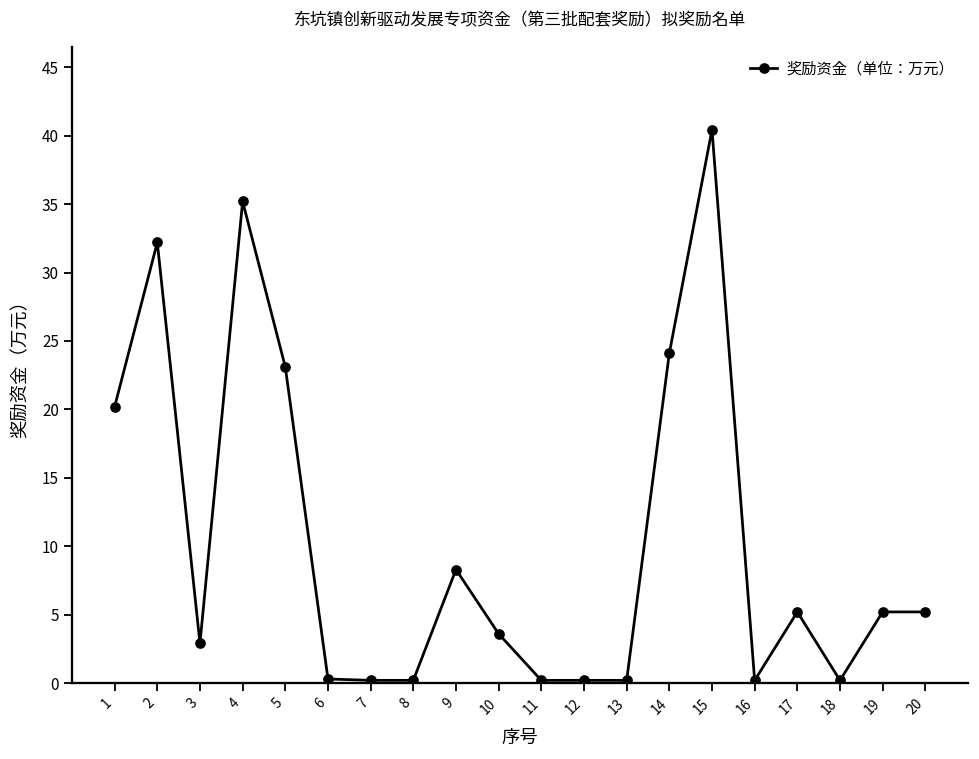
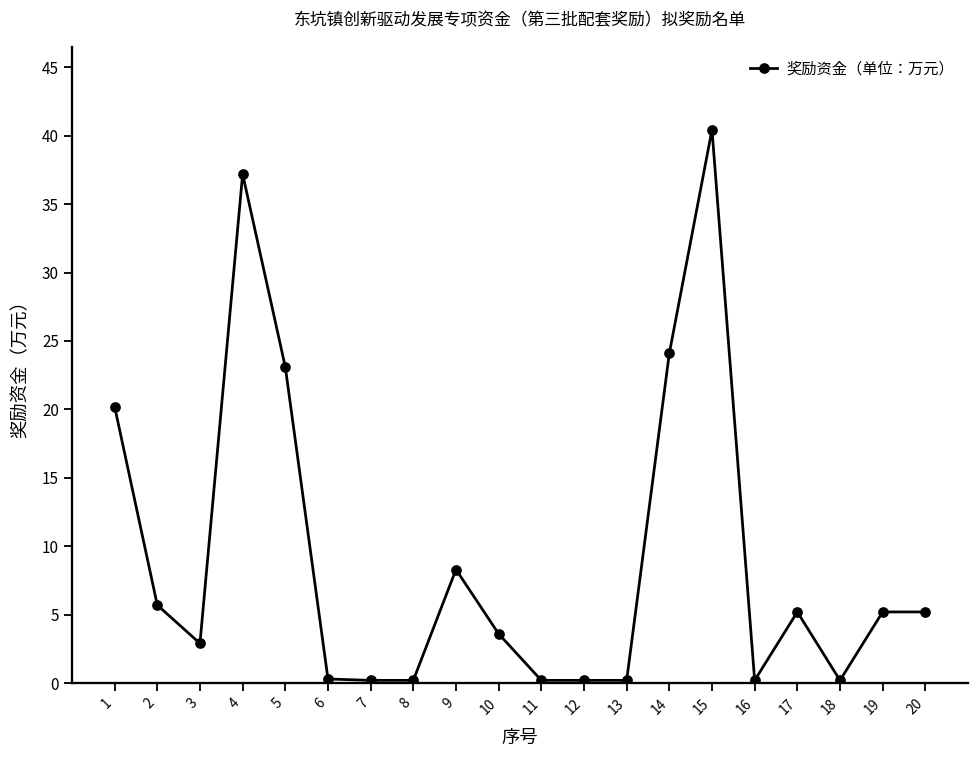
  {
    "1": 20.2,
-   "2": 32.2,
+   "2": 5.7,
    "3": 2.9,
-   "4": 35.2,
+   "4": 37.2,
    "5": 23.1,
    "6": 0.3,
    "7": 0.2,
    "8": 0.2,
    "9": 8.3,
    "10": 3.6,
    "11": 0.2,
    "12": 0.2,
    "13": 0.2,
    "14": 24.1,
    "15": 40.4,
    "16": 0.2,
    "17": 5.2,
    "18": 0.2,
    "19": 5.2,
    "20": 5.2
  }
